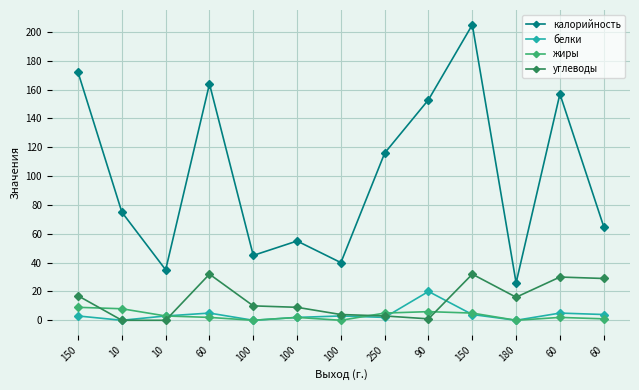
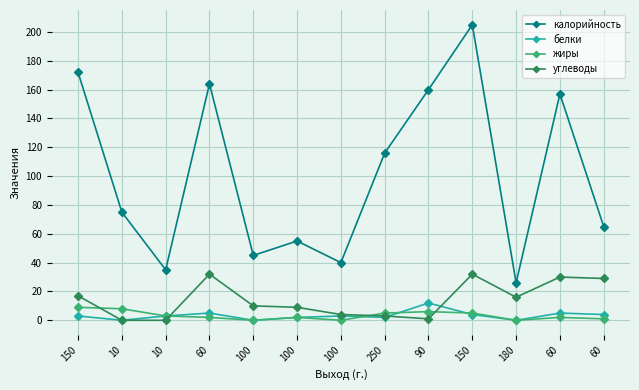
  {
    "калорийность": {
      "250": 116,
-     "90": 153,
+     "90": 160,
      "180": 26
    },
    "белки": {
-     "90": 20
+     "90": 12
    }
  }
